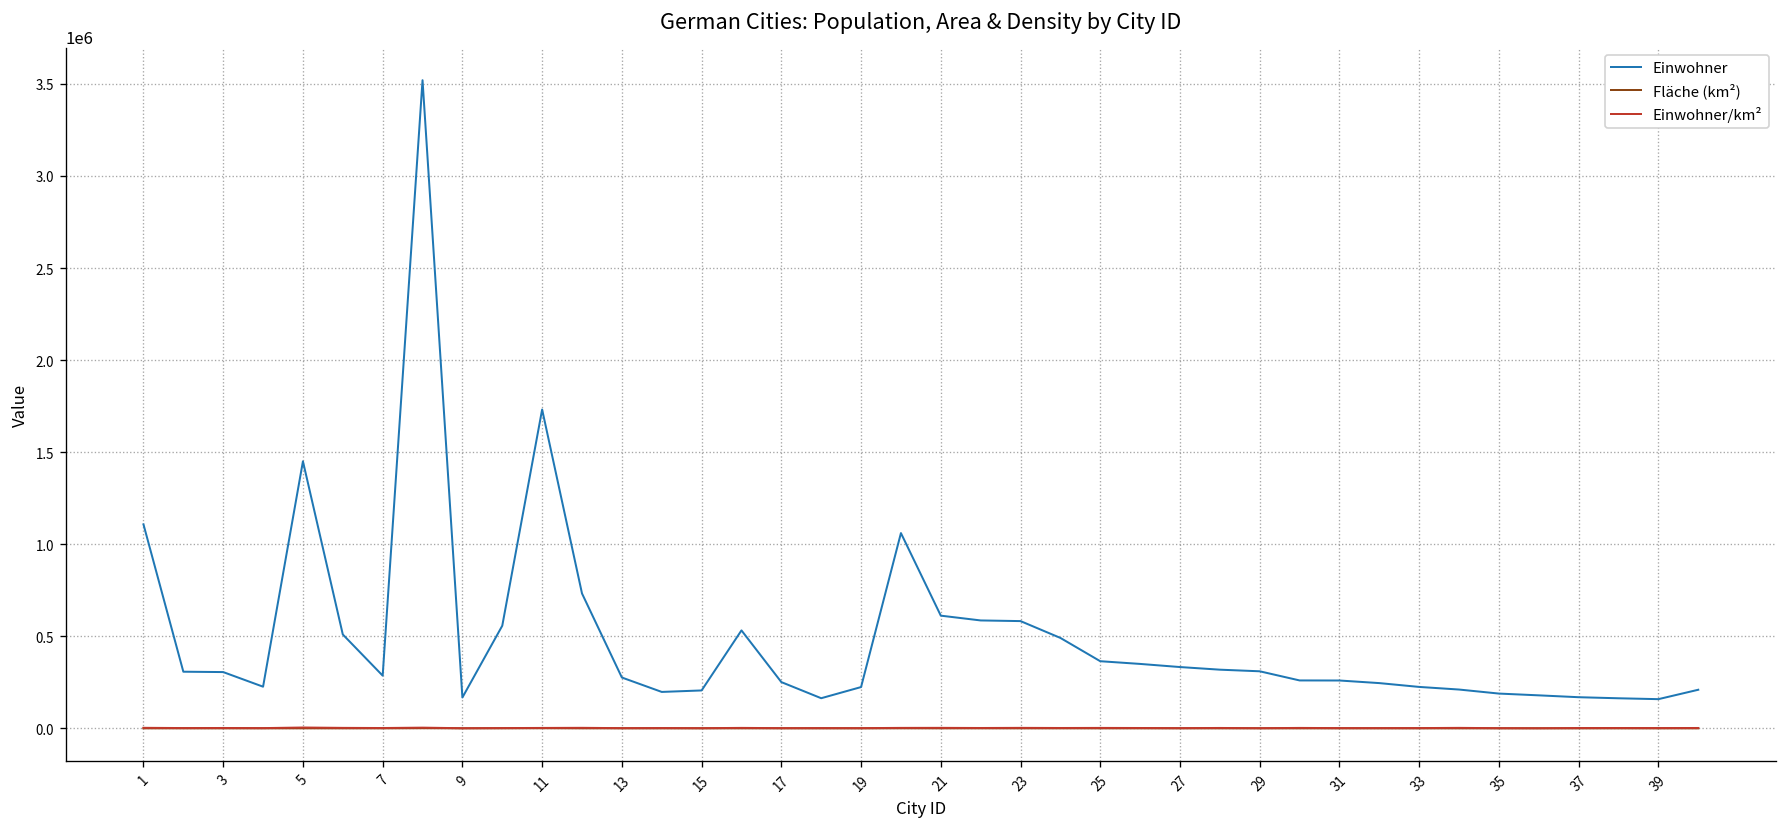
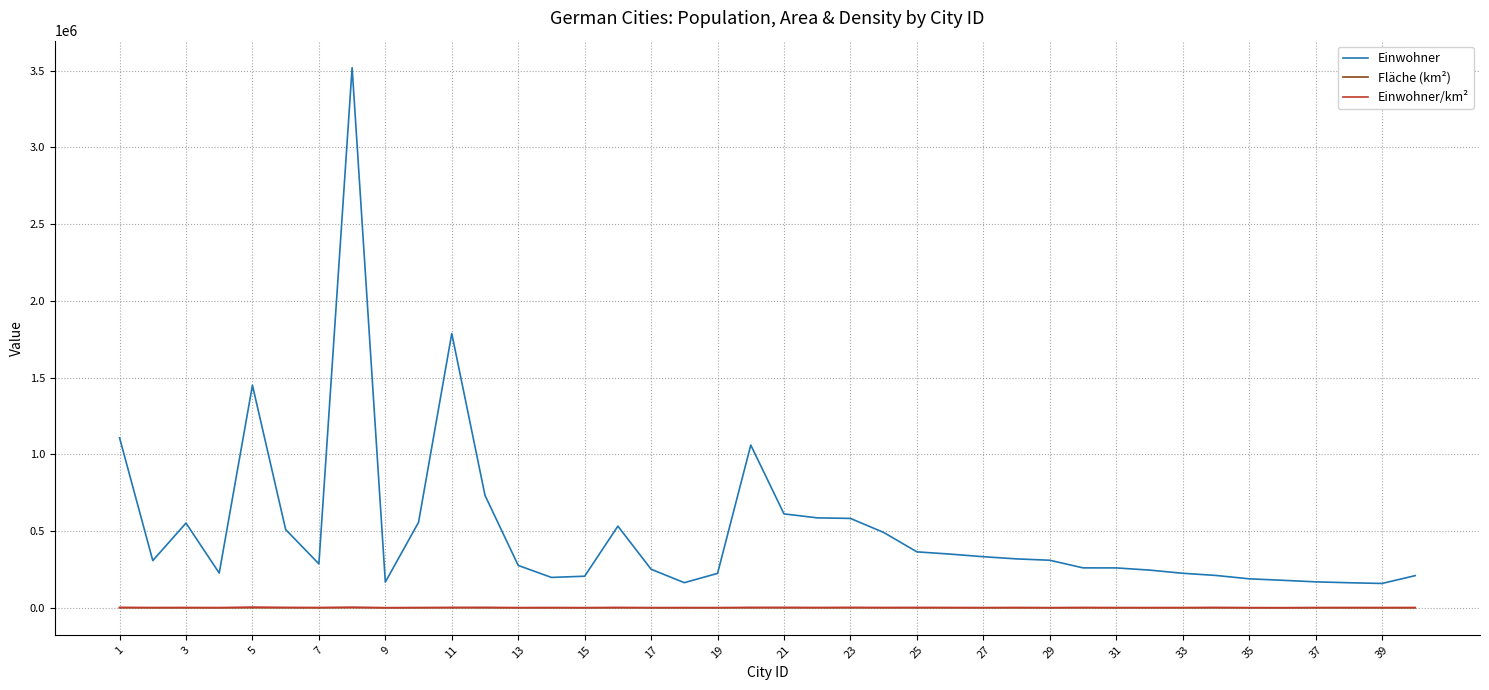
  {
    "Einwohner": {
      "1": 1110000,
-     "3": 310000,
+     "3": 550000,
      "5": 1450000,
      "7": 290000,
      "9": 170000,
-     "11": 1730000,
+     "11": 1790000,
      "13": 280000,
      "15": 210000,
      "17": 250000,
      "19": 220000,
      "21": 610000,
      "23": 580000,
      "25": 360000,
      "27": 330000,
      "29": 310000,
      "31": 260000,
      "33": 230000,
      "35": 190000,
      "37": 170000,
      "39": 160000
    }
  }
